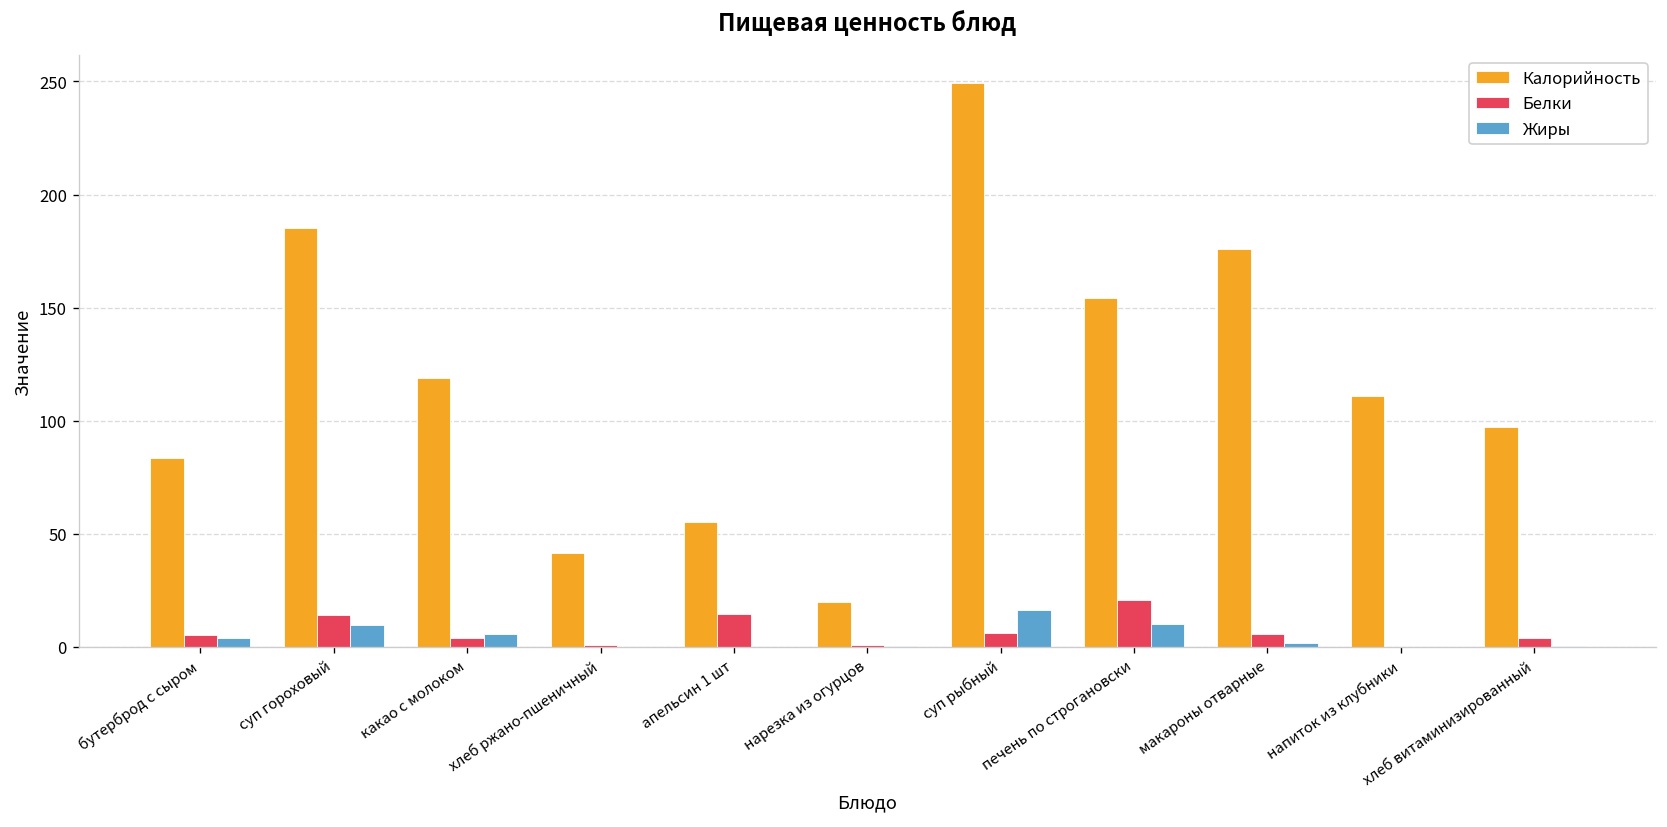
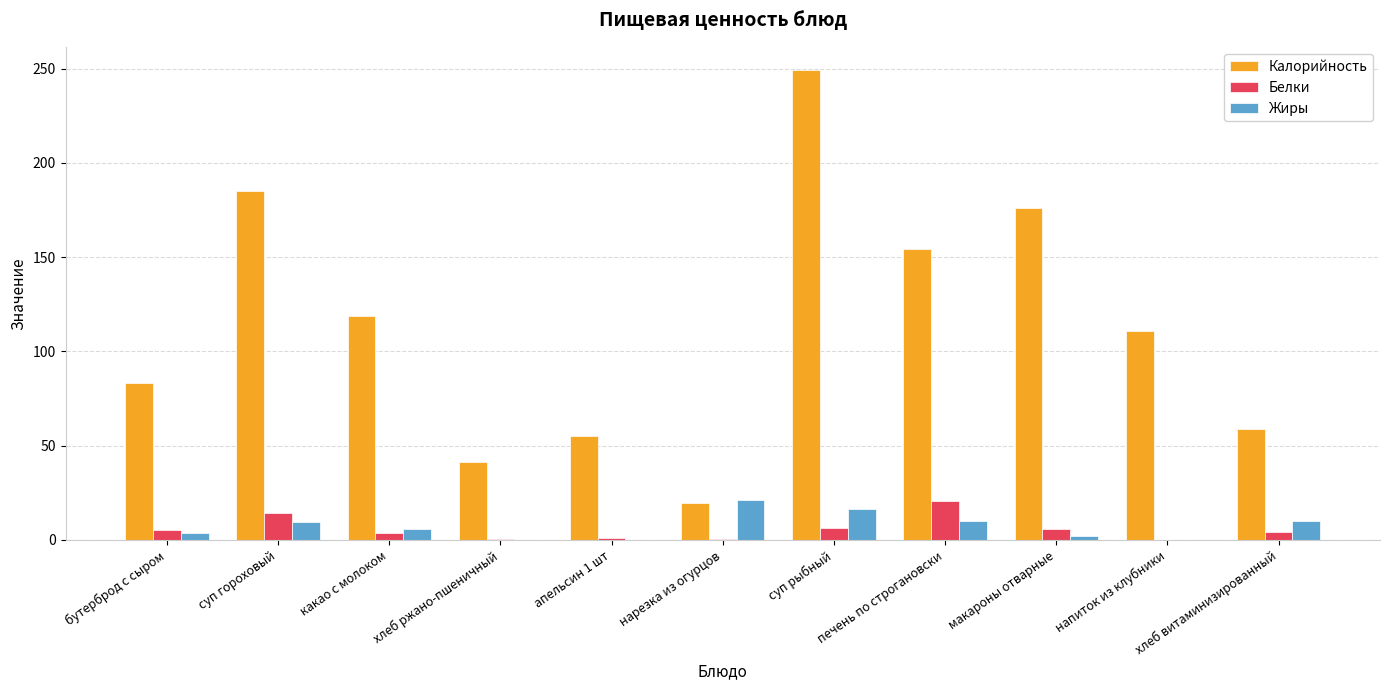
  {
    "Калорийность": {
      "бутерброд с сыром": 83,
      "суп гороховый": 185,
      "какао с молоком": 119,
      "хлеб ржано-пшеничный": 41,
      "апельсин 1 шт": 55,
      "нарезка из огурцов": 20,
      "суп рыбный": 249,
      "печень по строгановски": 154,
      "макароны отварные": 176,
      "напиток из клубники": 111,
-     "хлеб витаминизированный": 97
+     "хлеб витаминизированный": 59
    },
    "Белки": {
      "бутерброд с сыром": 5,
      "суп гороховый": 14,
      "какао с молоком": 4,
-     "апельсин 1 шт": 15,
+     "апельсин 1 шт": 1,
      "суп рыбный": 6,
      "печень по строгановски": 21,
      "макароны отварные": 6,
      "напиток из клубники": 0,
      "хлеб витаминизированный": 4
    },
    "Жиры": {
      "бутерброд с сыром": 4,
      "суп гороховый": 10,
      "какао с молоком": 6,
      "апельсин 1 шт": 0,
-     "нарезка из огурцов": 0,
+     "нарезка из огурцов": 21,
      "суп рыбный": 16,
      "печень по строгановски": 10,
      "макароны отварные": 2,
      "напиток из клубники": 0,
-     "хлеб витаминизированный": 1
+     "хлеб витаминизированный": 10
    }
  }
